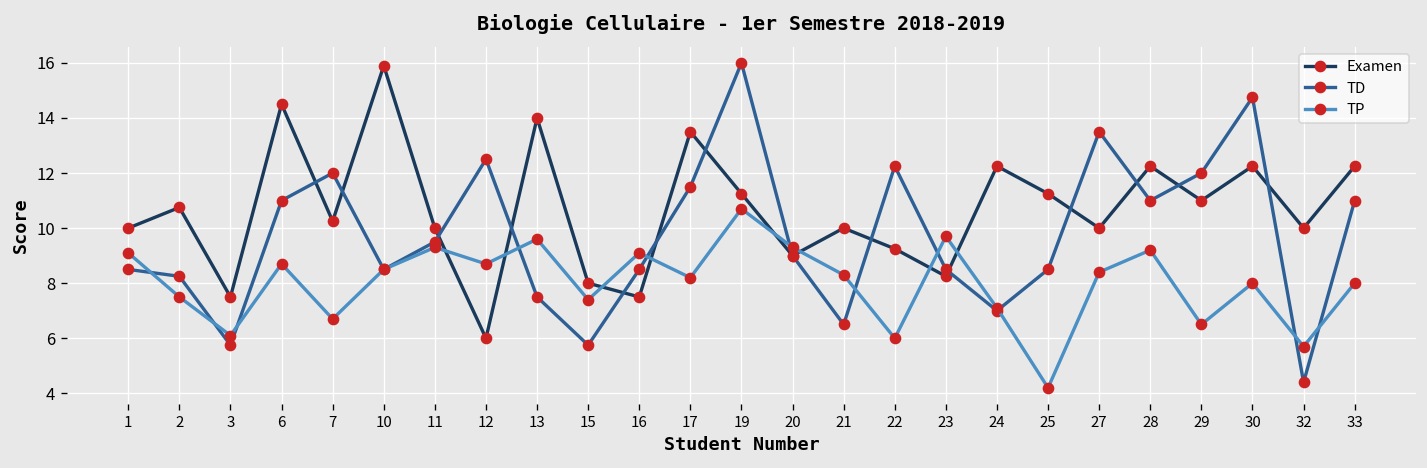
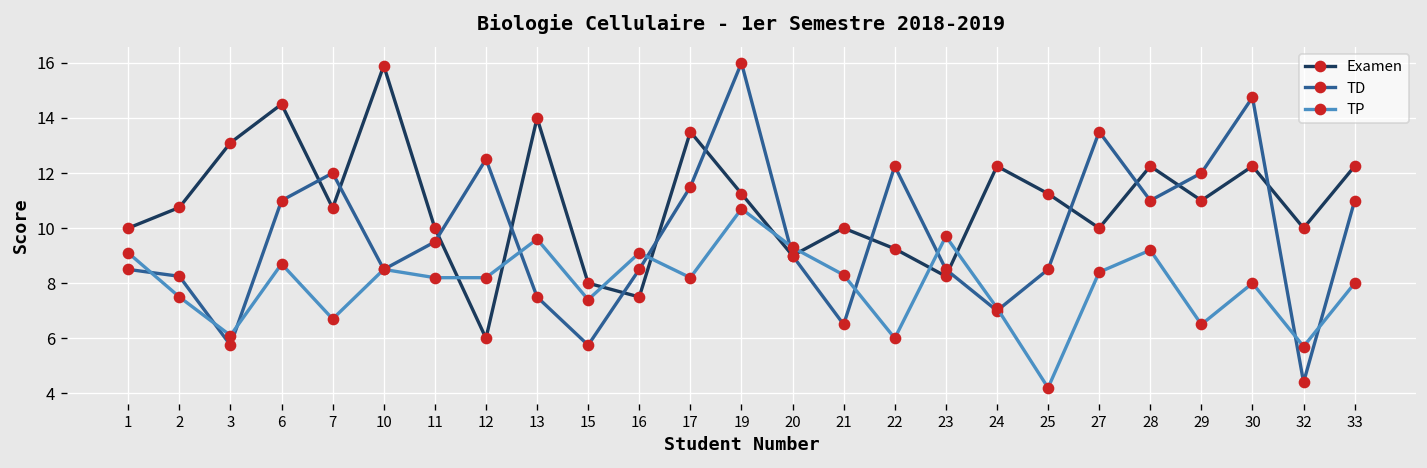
  {
    "Examen": {
      "1": 10.0,
      "2": 10.8,
-     "3": 7.5,
+     "3": 13.1,
      "6": 14.5,
-     "7": 10.3,
+     "7": 10.7,
      "10": 15.9,
      "11": 10.0,
      "12": 6.0,
      "13": 14.0,
      "15": 8.0,
      "16": 7.5,
      "17": 13.5,
      "19": 11.3,
      "21": 10.0,
      "22": 9.3,
      "23": 8.3,
      "24": 12.3,
      "25": 11.3,
      "27": 10.0,
      "28": 12.3,
      "29": 11.0,
      "30": 12.3,
      "32": 10.0,
      "33": 12.3
    },
    "TD": {
      "1": 8.5,
      "2": 8.3,
      "3": 5.8,
      "6": 11.0,
      "7": 12.0,
      "11": 9.5,
      "12": 12.5,
      "13": 7.5,
      "15": 5.8,
      "16": 8.5,
      "17": 11.5,
      "19": 16.0,
      "21": 6.5,
      "22": 12.3,
      "23": 8.5,
      "25": 8.5,
      "27": 13.5,
      "28": 11.0,
      "29": 12.0,
      "30": 14.8,
      "32": 4.4,
      "33": 11.0
    },
    "TP": {
      "1": 9.1,
      "2": 7.5,
      "3": 6.1,
      "6": 8.7,
      "7": 6.7,
-     "11": 9.3,
-     "12": 8.7,
+     "11": 8.2,
+     "12": 8.2,
      "13": 9.6,
      "15": 7.4,
      "16": 9.1,
      "17": 8.2,
      "19": 10.7,
      "20": 9.3,
      "21": 8.3,
      "22": 6.0,
      "23": 9.7,
      "25": 4.2,
      "27": 8.4,
      "28": 9.2,
      "29": 6.5,
      "30": 8.0,
      "32": 5.7,
      "33": 8.0
    }
  }
